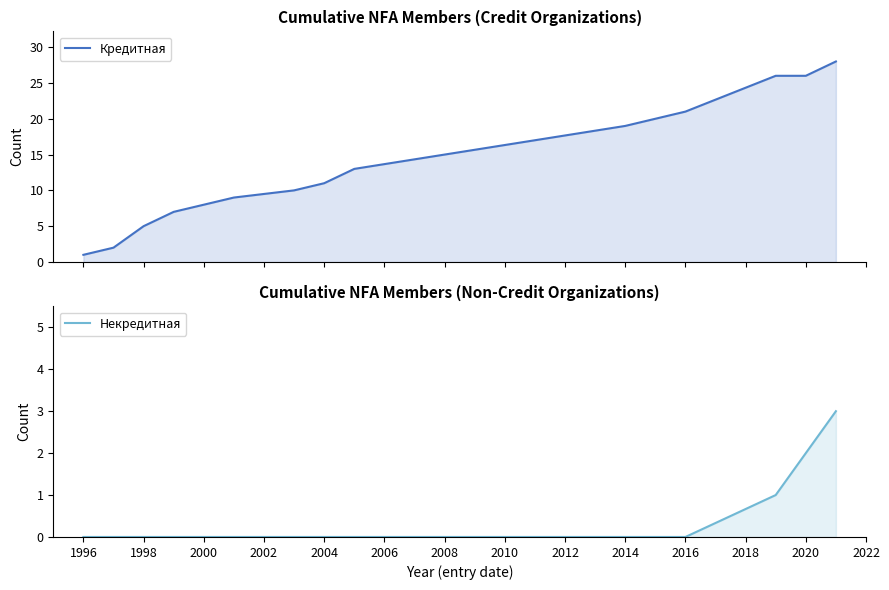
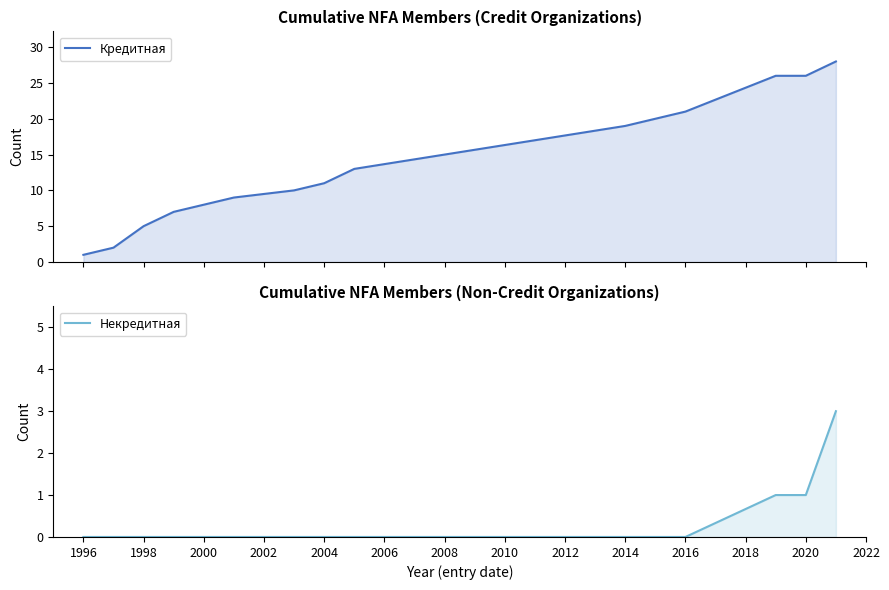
  {
    "Cumulative NFA Members (Non-Credit Organizations)": {
      "1996": 0,
      "1998": 0,
      "2000": 0,
      "2004": 0,
      "2008": 0,
      "2014": 0,
      "2016": 0,
-     "2020": 2
+     "2020": 1
    }
  }
